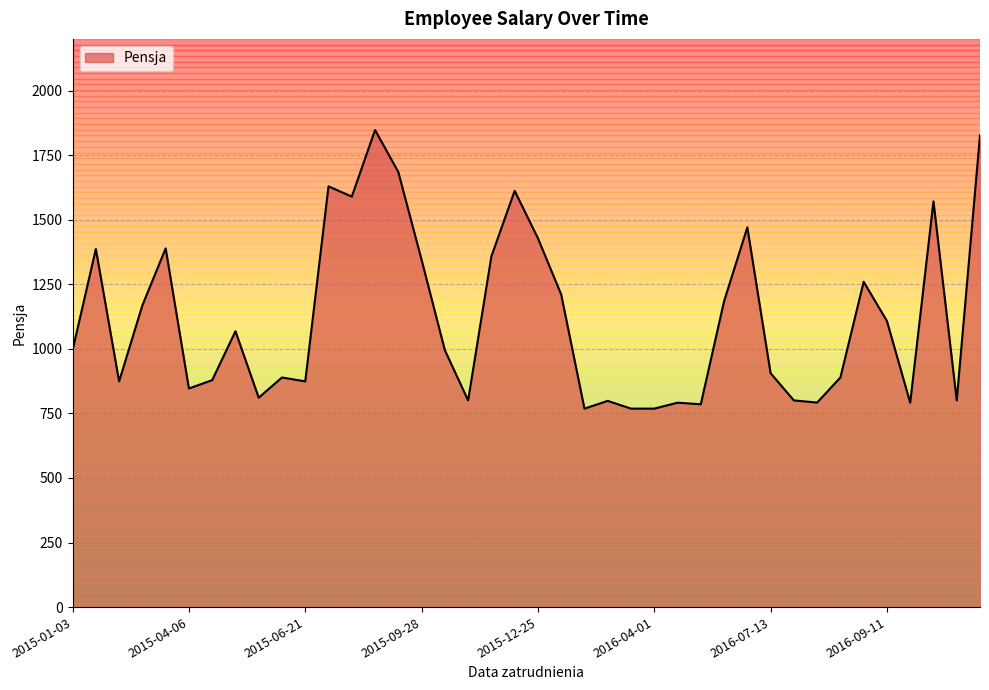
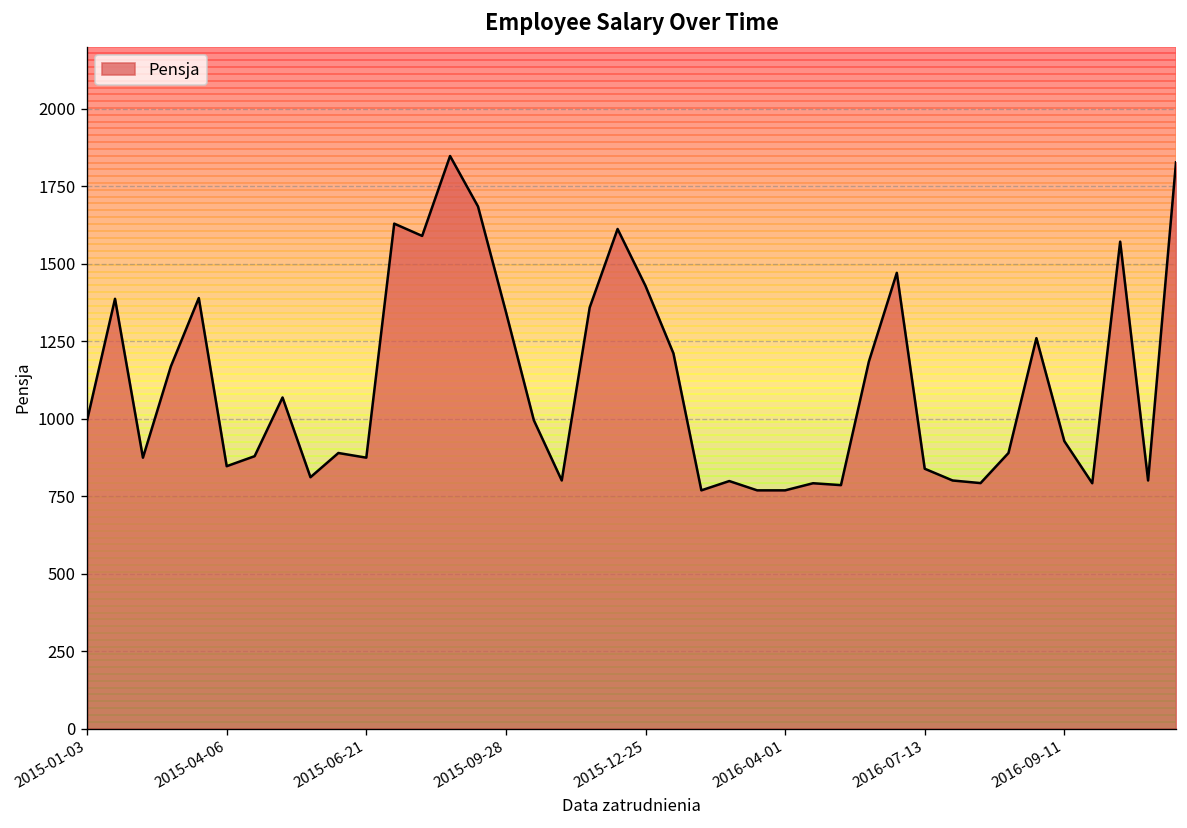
  {
    "2015-01-03": 990,
    "2015-04-06": 850,
    "2015-06-21": 870,
    "2015-09-28": 1340,
    "2015-12-25": 1430,
    "2016-04-01": 770,
-   "2016-07-13": 910,
-   "2016-09-11": 1110
+   "2016-07-13": 840,
+   "2016-09-11": 930
  }
